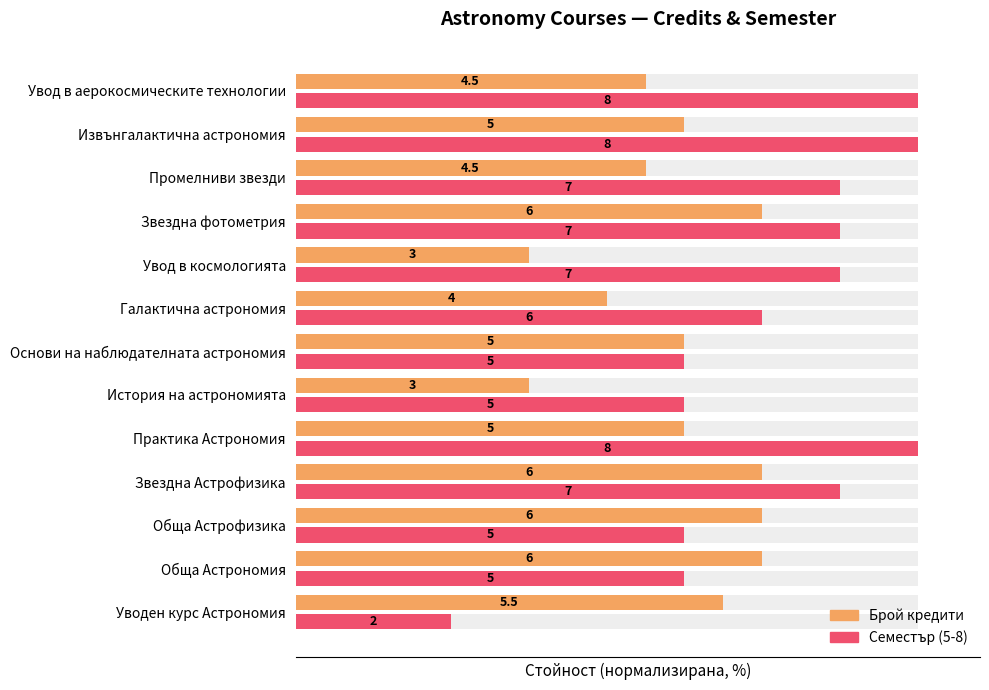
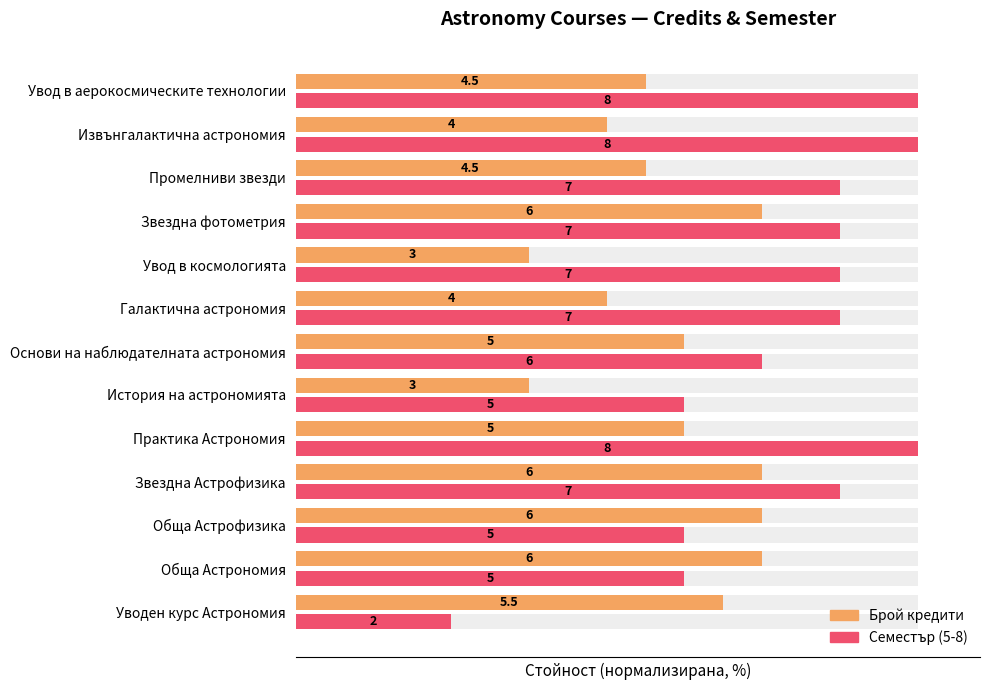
  {
    "Брой кредити": {
-     "Извънгалактична астрономия": 5
+     "Извънгалактична астрономия": 4
    },
    "Семестър (5-8)": {
-     "Галактична астрономия": 6,
-     "Основи на наблюдателната астрономия": 5
+     "Галактична астрономия": 7,
+     "Основи на наблюдателната астрономия": 6
    }
  }
